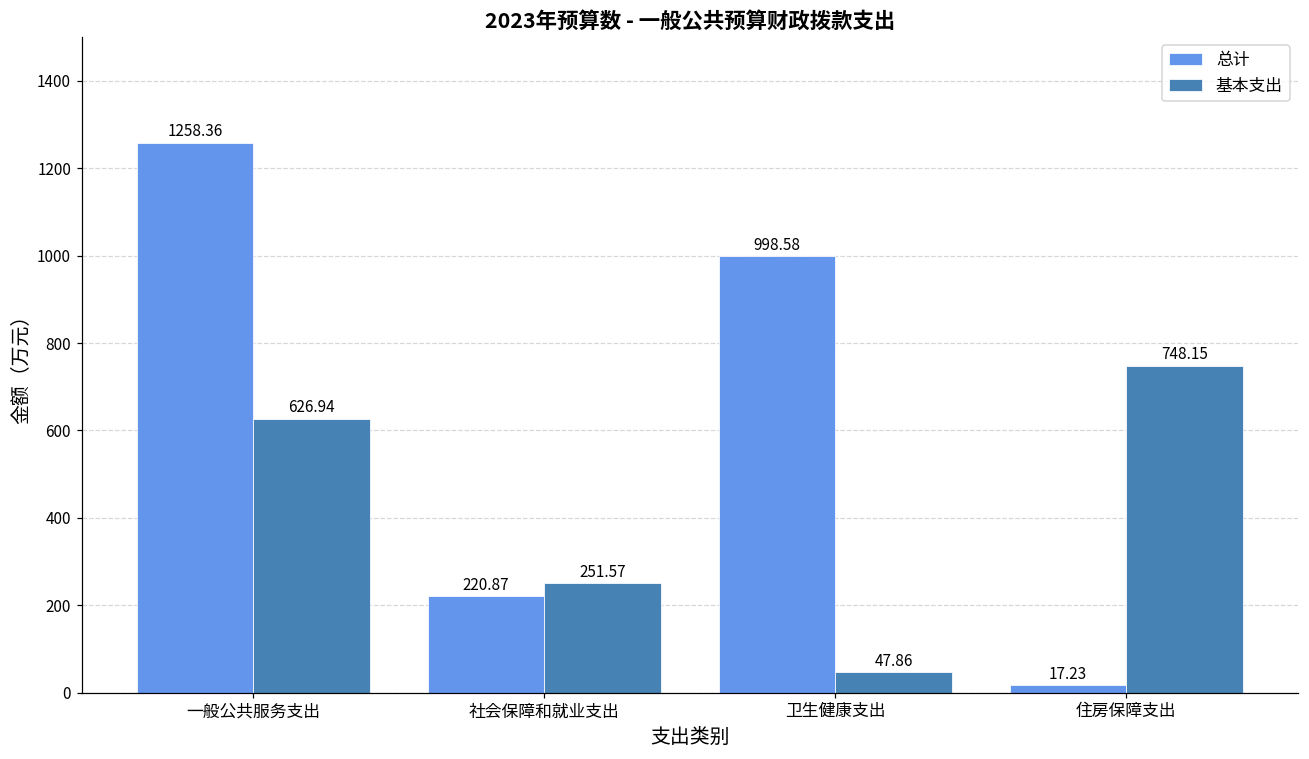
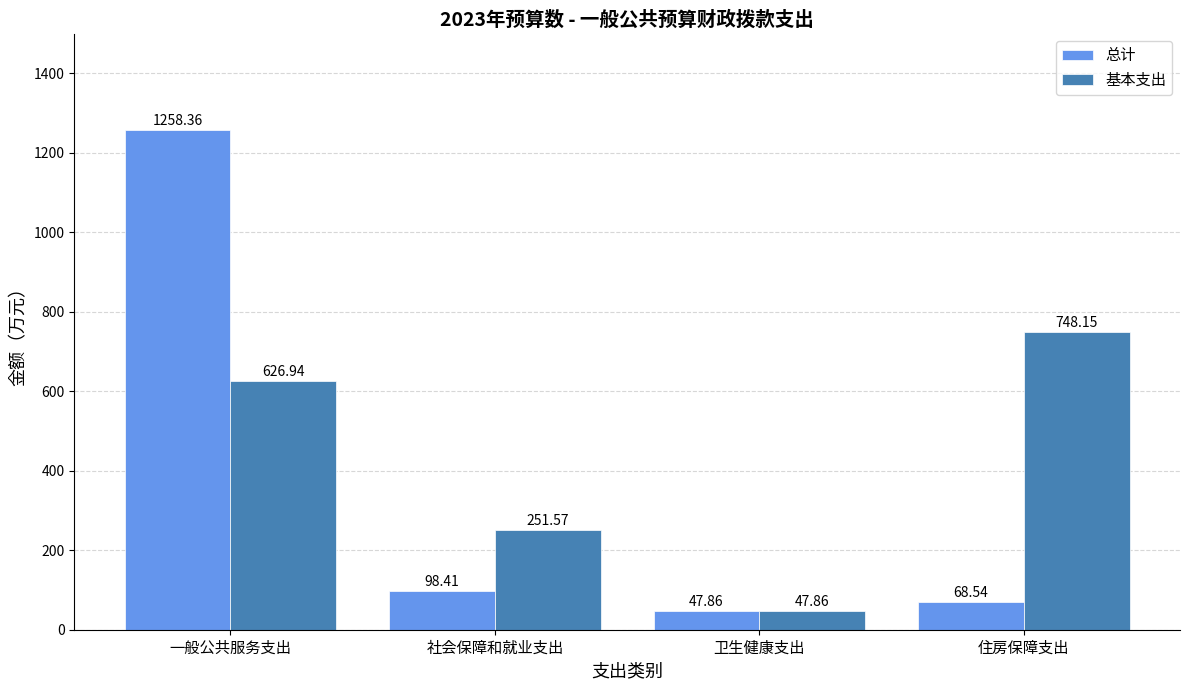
  {
    "总计": {
      "一般公共服务支出": 1258.36,
-     "社会保障和就业支出": 220.87,
-     "卫生健康支出": 998.58,
-     "住房保障支出": 17.23
+     "社会保障和就业支出": 98.41,
+     "卫生健康支出": 47.86,
+     "住房保障支出": 68.54
    },
    "基本支出": {
      "一般公共服务支出": 626.94,
      "社会保障和就业支出": 251.57,
      "卫生健康支出": 47.86,
      "住房保障支出": 748.15
    }
  }
